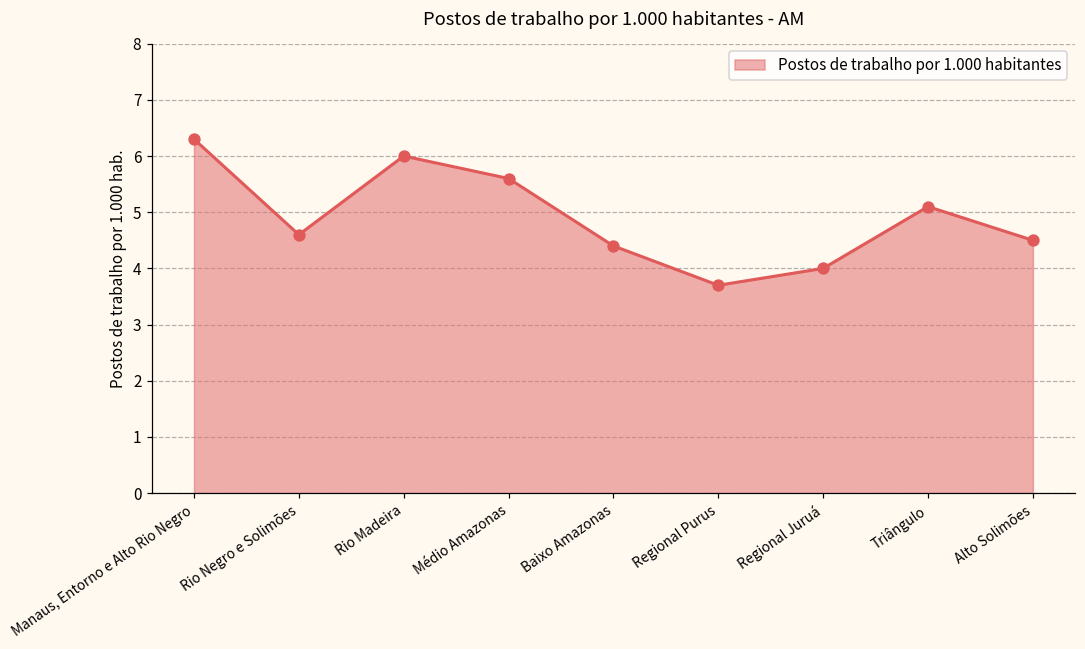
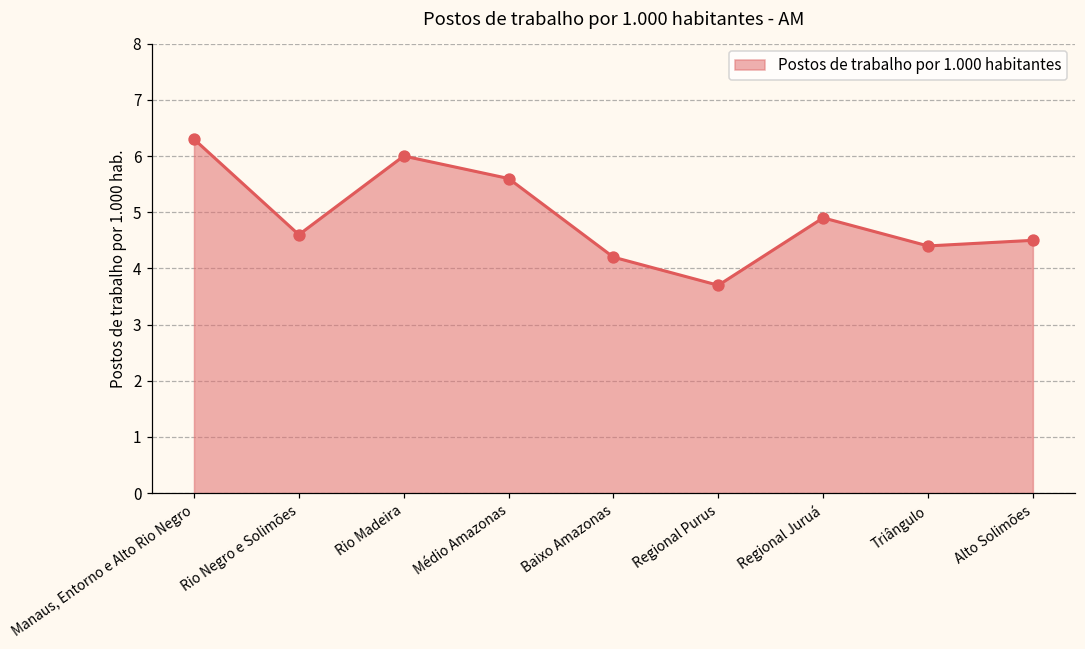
  {
    "Manaus, Entorno e Alto Rio Negro": 6.3,
    "Rio Negro e Solimões": 4.6,
    "Rio Madeira": 6.0,
    "Médio Amazonas": 5.6,
-   "Baixo Amazonas": 4.4,
+   "Baixo Amazonas": 4.2,
    "Regional Purus": 3.7,
-   "Regional Juruá": 4.0,
-   "Triângulo": 5.1,
+   "Regional Juruá": 4.9,
+   "Triângulo": 4.4,
    "Alto Solimões": 4.5
  }
